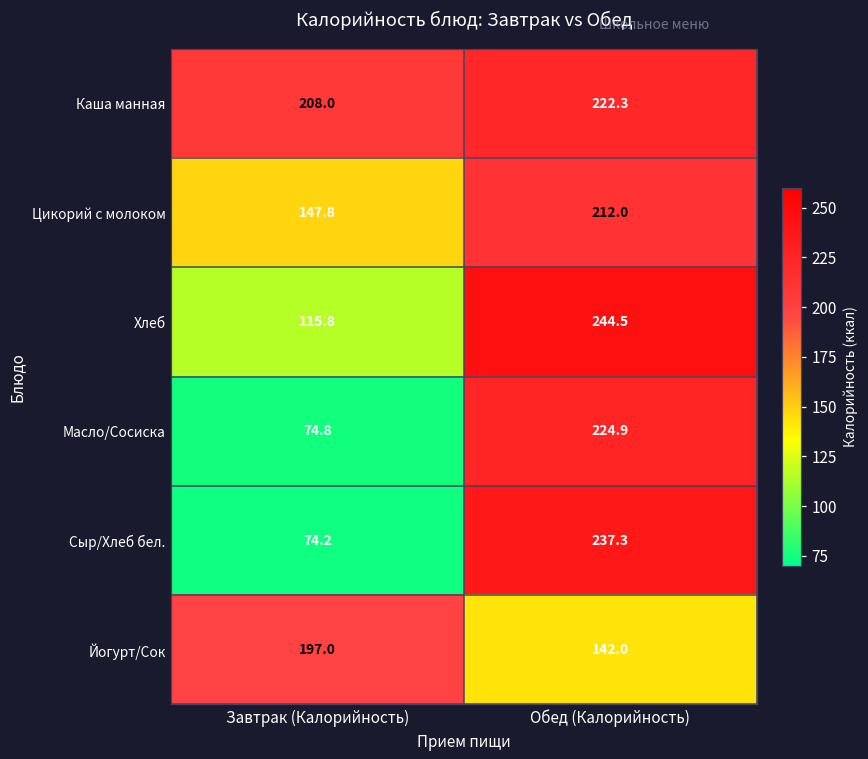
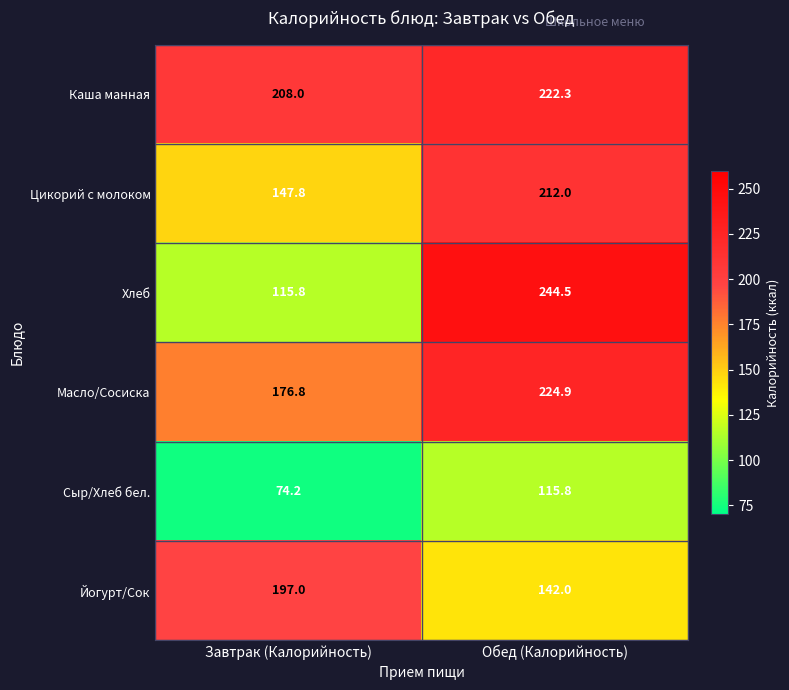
  {
    "Каша манная": {
      "Завтрак (Калорийность)": 208.0,
      "Обед (Калорийность)": 222.3
    },
    "Цикорий с молоком": {
      "Завтрак (Калорийность)": 147.8,
      "Обед (Калорийность)": 212.0
    },
    "Хлеб": {
      "Завтрак (Калорийность)": 115.8,
      "Обед (Калорийность)": 244.5
    },
    "Масло/Сосиска": {
-     "Завтрак (Калорийность)": 74.8,
+     "Завтрак (Калорийность)": 176.8,
      "Обед (Калорийность)": 224.9
    },
    "Сыр/Хлеб бел.": {
      "Завтрак (Калорийность)": 74.2,
-     "Обед (Калорийность)": 237.3
+     "Обед (Калорийность)": 115.8
    },
    "Йогурт/Сок": {
      "Завтрак (Калорийность)": 197.0,
      "Обед (Калорийность)": 142.0
    }
  }
